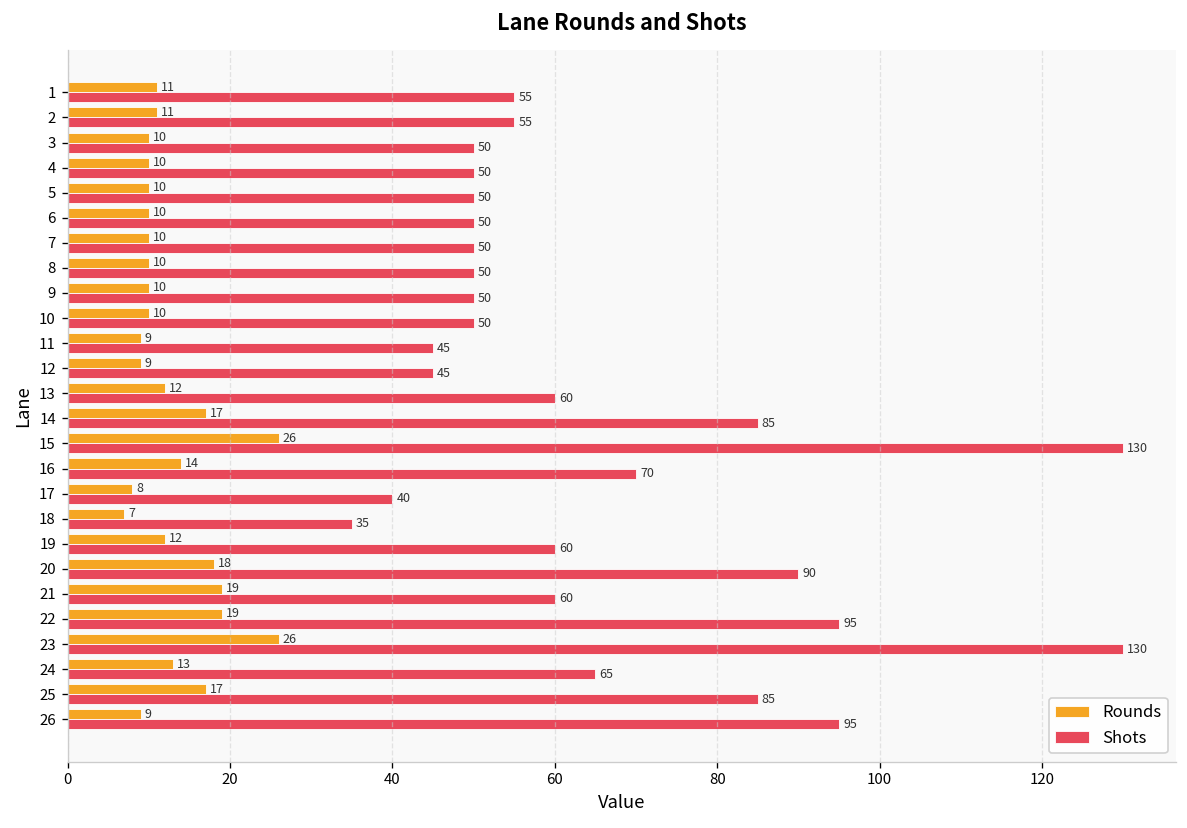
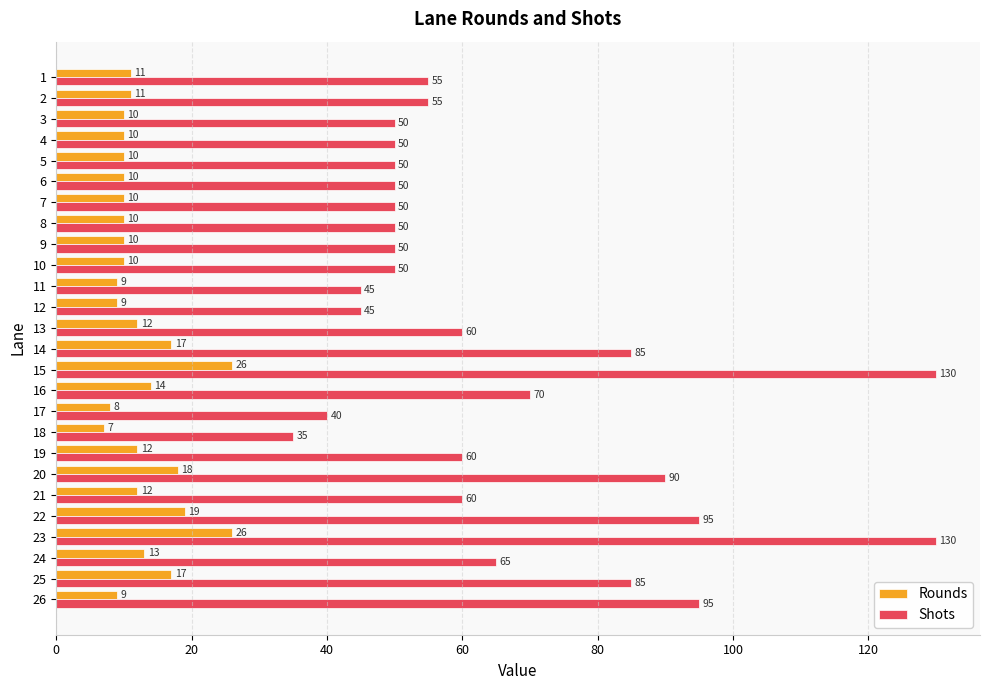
  {
    "Rounds": {
      "1": 11,
      "2": 11,
      "3": 10,
      "4": 10,
      "5": 10,
      "6": 10,
      "7": 10,
      "8": 10,
      "9": 10,
      "10": 10,
      "11": 9,
      "12": 9,
      "13": 12,
      "14": 17,
      "15": 26,
      "16": 14,
      "17": 8,
      "18": 7,
      "19": 12,
      "20": 18,
-     "21": 19,
+     "21": 12,
      "22": 19,
      "23": 26,
      "24": 13,
      "25": 17,
      "26": 9
    },
    "Shots": {
      "1": 55,
      "2": 55,
      "3": 50,
      "4": 50,
      "5": 50,
      "6": 50,
      "7": 50,
      "8": 50,
      "9": 50,
      "10": 50,
      "11": 45,
      "12": 45,
      "13": 60,
      "14": 85,
      "15": 130,
      "16": 70,
      "17": 40,
      "18": 35,
      "19": 60,
      "20": 90,
      "21": 60,
      "22": 95,
      "23": 130,
      "24": 65,
      "25": 85,
      "26": 95
    }
  }
